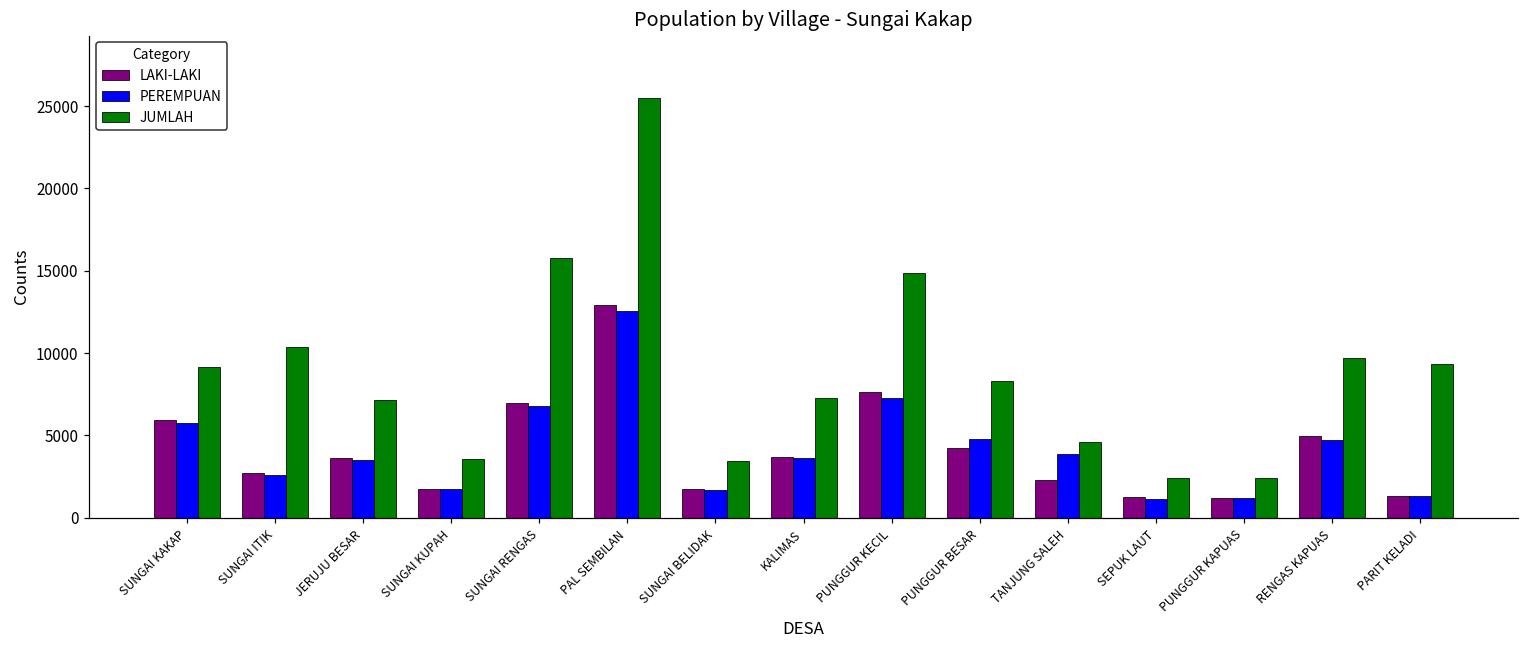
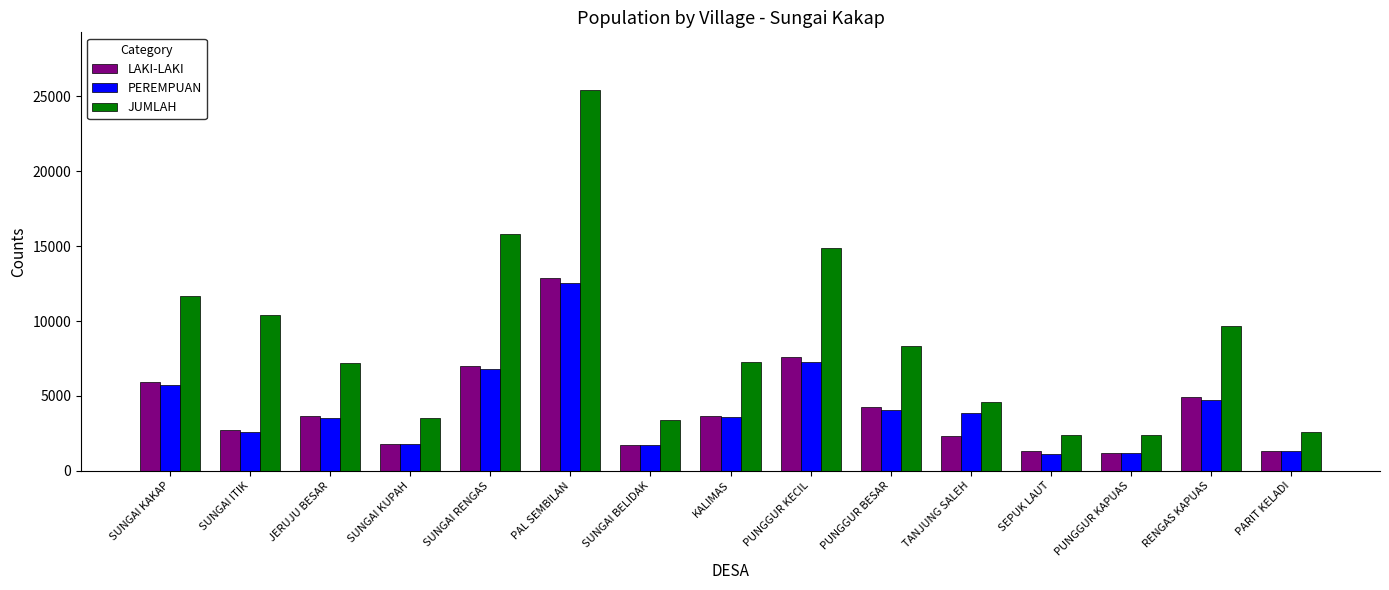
  {
    "LAKI-LAKI": {
      "SUNGAI KAKAP": 5900,
      "SUNGAI ITIK": 2700,
      "JERUJU BESAR": 3700,
      "SUNGAI KUPAH": 1800,
      "SUNGAI RENGAS": 7000,
      "PAL SEMBILAN": 12900,
      "SUNGAI BELIDAK": 1700,
      "KALIMAS": 3700,
      "PUNGGUR KECIL": 7600,
      "PUNGGUR BESAR": 4200,
      "TANJUNG SALEH": 2300,
      "SEPUK LAUT": 1300,
      "PUNGGUR KAPUAS": 1200,
      "RENGAS KAPUAS": 4900,
      "PARIT KELADI": 1300
    },
    "PEREMPUAN": {
      "SUNGAI KAKAP": 5700,
      "SUNGAI ITIK": 2600,
      "JERUJU BESAR": 3500,
      "SUNGAI KUPAH": 1800,
      "SUNGAI RENGAS": 6800,
      "PAL SEMBILAN": 12600,
      "SUNGAI BELIDAK": 1700,
      "KALIMAS": 3600,
      "PUNGGUR KECIL": 7300,
-     "PUNGGUR BESAR": 4800,
+     "PUNGGUR BESAR": 4100,
      "TANJUNG SALEH": 3900,
      "SEPUK LAUT": 1100,
      "PUNGGUR KAPUAS": 1200,
      "RENGAS KAPUAS": 4800,
      "PARIT KELADI": 1300
    },
    "JUMLAH": {
-     "SUNGAI KAKAP": 9200,
+     "SUNGAI KAKAP": 11700,
      "SUNGAI ITIK": 10400,
      "JERUJU BESAR": 7200,
      "SUNGAI KUPAH": 3500,
      "SUNGAI RENGAS": 15800,
      "PAL SEMBILAN": 25500,
      "SUNGAI BELIDAK": 3400,
      "KALIMAS": 7300,
      "PUNGGUR KECIL": 14900,
      "PUNGGUR BESAR": 8300,
      "TANJUNG SALEH": 4600,
      "SEPUK LAUT": 2400,
      "PUNGGUR KAPUAS": 2400,
      "RENGAS KAPUAS": 9700,
-     "PARIT KELADI": 9300
+     "PARIT KELADI": 2600
    }
  }
